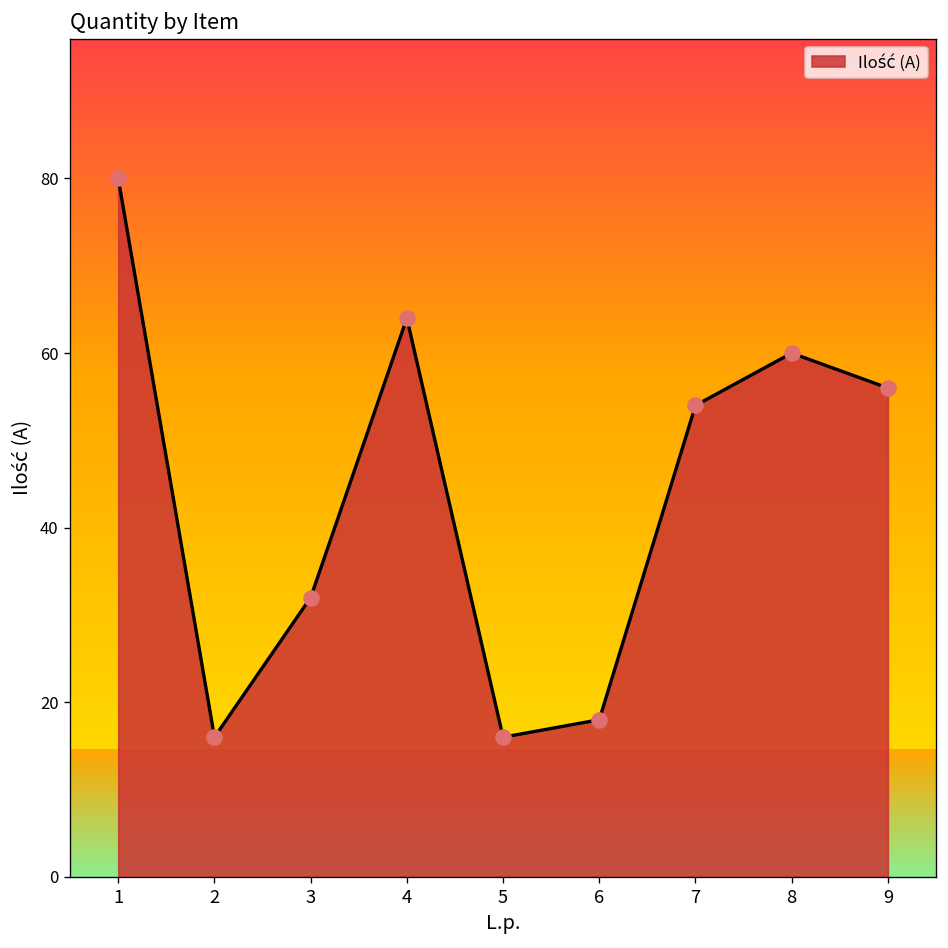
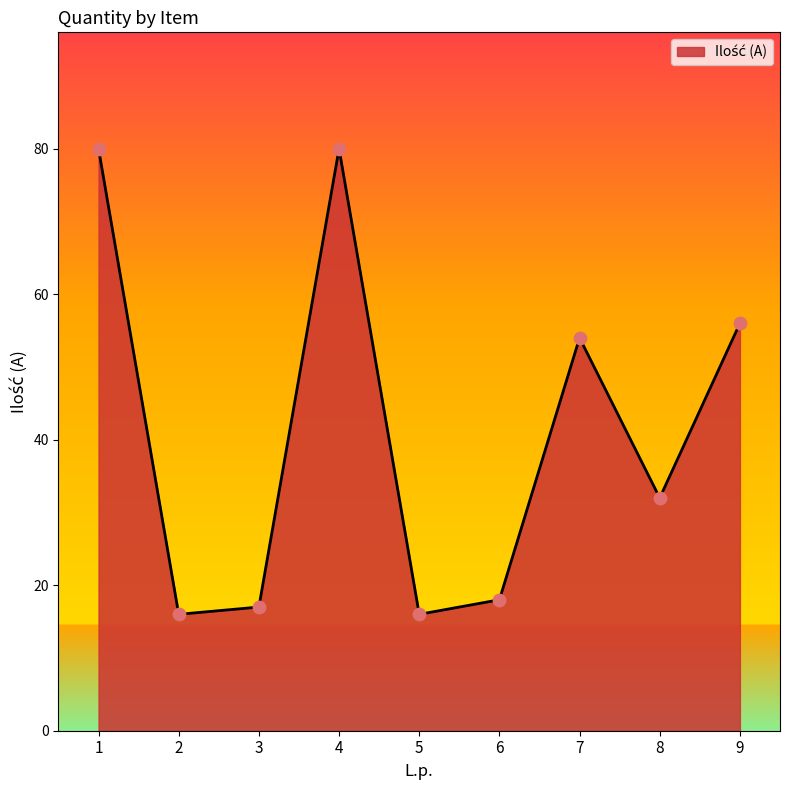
  {
    "1": 80,
    "2": 16,
-   "3": 32,
-   "4": 64,
+   "3": 17,
+   "4": 80,
    "5": 16,
    "6": 18,
    "7": 54,
-   "8": 60,
+   "8": 32,
    "9": 56
  }
